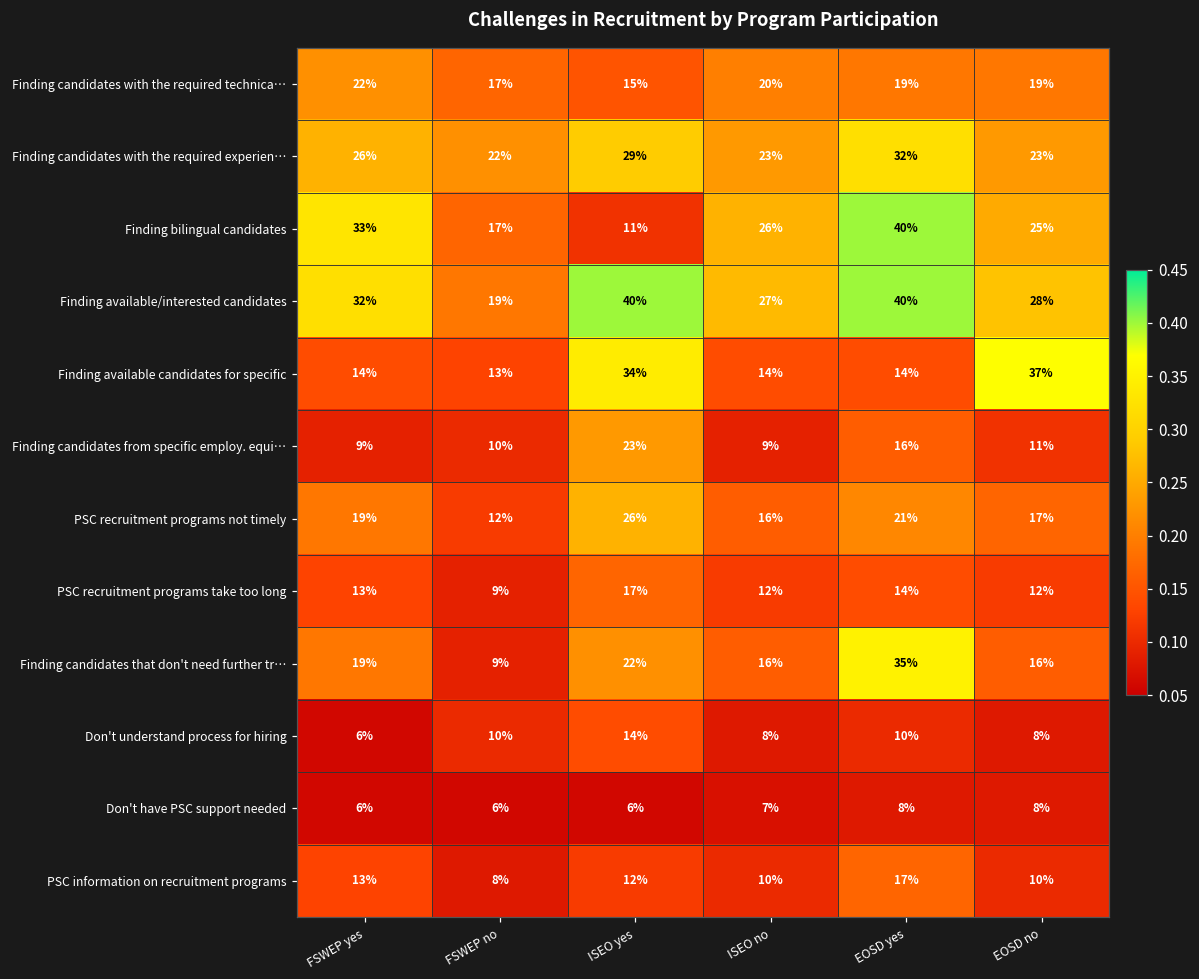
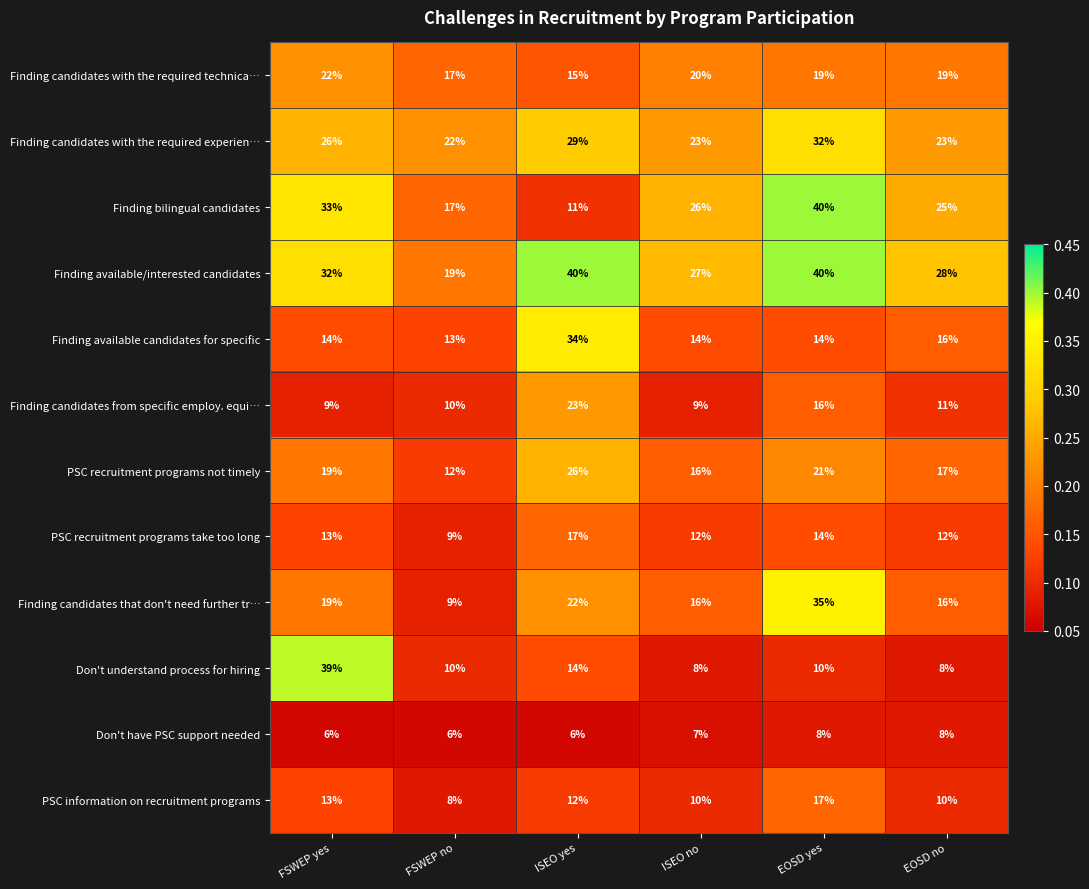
  {
    "Finding candidates with the required technica…": {
      "FSWEP yes": "22%",
      "FSWEP no": "17%",
      "ISEO yes": "15%",
      "ISEO no": "20%",
      "EOSD yes": "19%",
      "EOSD no": "19%"
    },
    "Finding candidates with the required experien…": {
      "FSWEP yes": "26%",
      "FSWEP no": "22%",
      "ISEO yes": "29%",
      "ISEO no": "23%",
      "EOSD yes": "32%",
      "EOSD no": "23%"
    },
    "Finding bilingual candidates": {
      "FSWEP yes": "33%",
      "FSWEP no": "17%",
      "ISEO yes": "11%",
      "ISEO no": "26%",
      "EOSD yes": "40%",
      "EOSD no": "25%"
    },
    "Finding available/interested candidates": {
      "FSWEP yes": "32%",
      "FSWEP no": "19%",
      "ISEO yes": "40%",
      "ISEO no": "27%",
      "EOSD yes": "40%",
      "EOSD no": "28%"
    },
    "Finding available candidates for specific": {
      "FSWEP yes": "14%",
      "FSWEP no": "13%",
      "ISEO yes": "34%",
      "ISEO no": "14%",
      "EOSD yes": "14%",
-     "EOSD no": "37%"
+     "EOSD no": "16%"
    },
    "Finding candidates from specific employ. equi…": {
      "FSWEP yes": "9%",
      "FSWEP no": "10%",
      "ISEO yes": "23%",
      "ISEO no": "9%",
      "EOSD yes": "16%",
      "EOSD no": "11%"
    },
    "PSC recruitment programs not timely": {
      "FSWEP yes": "19%",
      "FSWEP no": "12%",
      "ISEO yes": "26%",
      "ISEO no": "16%",
      "EOSD yes": "21%",
      "EOSD no": "17%"
    },
    "PSC recruitment programs take too long": {
      "FSWEP yes": "13%",
      "FSWEP no": "9%",
      "ISEO yes": "17%",
      "ISEO no": "12%",
      "EOSD yes": "14%",
      "EOSD no": "12%"
    },
    "Finding candidates that don't need further tr…": {
      "FSWEP yes": "19%",
      "FSWEP no": "9%",
      "ISEO yes": "22%",
      "ISEO no": "16%",
      "EOSD yes": "35%",
      "EOSD no": "16%"
    },
    "Don't understand process for hiring": {
-     "FSWEP yes": "6%",
+     "FSWEP yes": "39%",
      "FSWEP no": "10%",
      "ISEO yes": "14%",
      "ISEO no": "8%",
      "EOSD yes": "10%",
      "EOSD no": "8%"
    },
    "Don't have PSC support needed": {
      "FSWEP yes": "6%",
      "FSWEP no": "6%",
      "ISEO yes": "6%",
      "ISEO no": "7%",
      "EOSD yes": "8%",
      "EOSD no": "8%"
    },
    "PSC information on recruitment programs": {
      "FSWEP yes": "13%",
      "FSWEP no": "8%",
      "ISEO yes": "12%",
      "ISEO no": "10%",
      "EOSD yes": "17%",
      "EOSD no": "10%"
    }
  }
